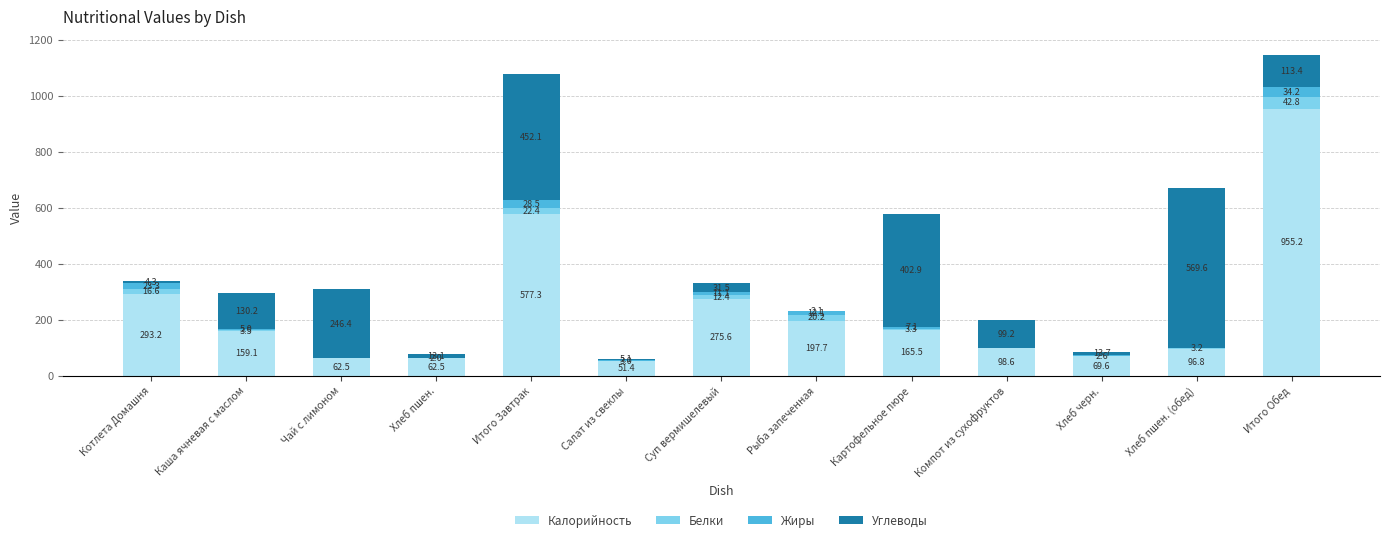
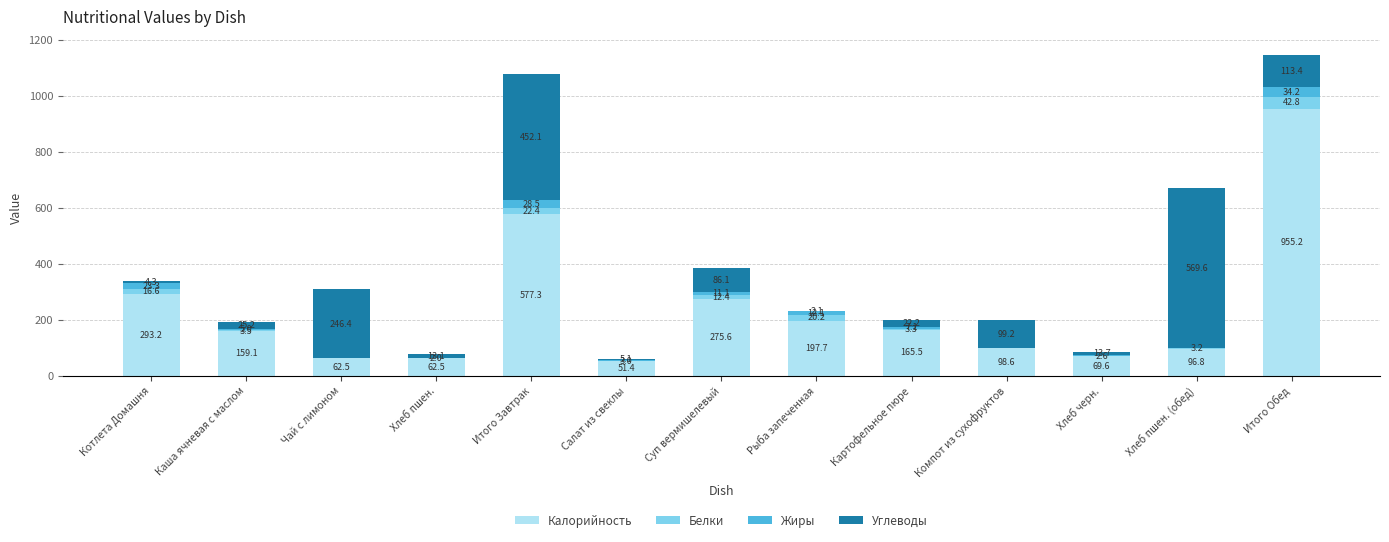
  {
    "Углеводы": {
-     "Каша ячневая с маслом": 130.2,
+     "Каша ячневая с маслом": 25.2,
      "Чай с лимоном": 246.4,
      "Итого Завтрак": 452.1,
-     "Суп вермишелевый": 31.5,
-     "Картофельное пюре": 402.9,
+     "Суп вермишелевый": 86.1,
+     "Картофельное пюре": 22.2,
      "Компот из сухофруктов": 99.2,
      "Хлеб пшен. (обед)": 569.6,
      "Итого Обед": 113.4
    }
  }
